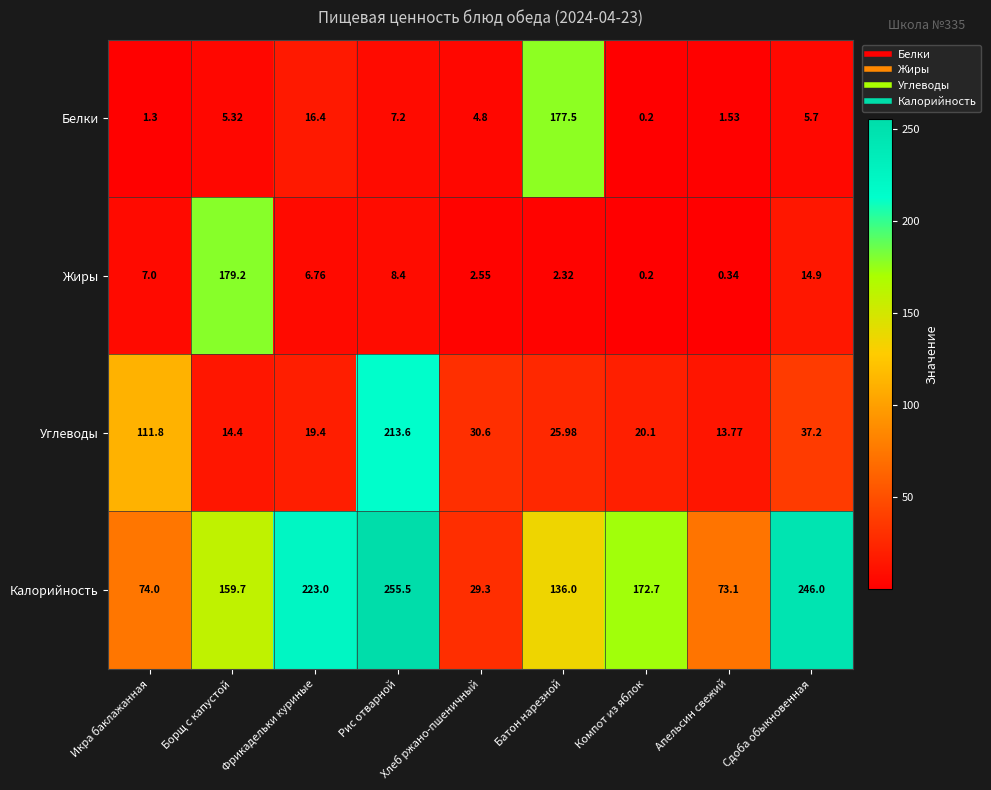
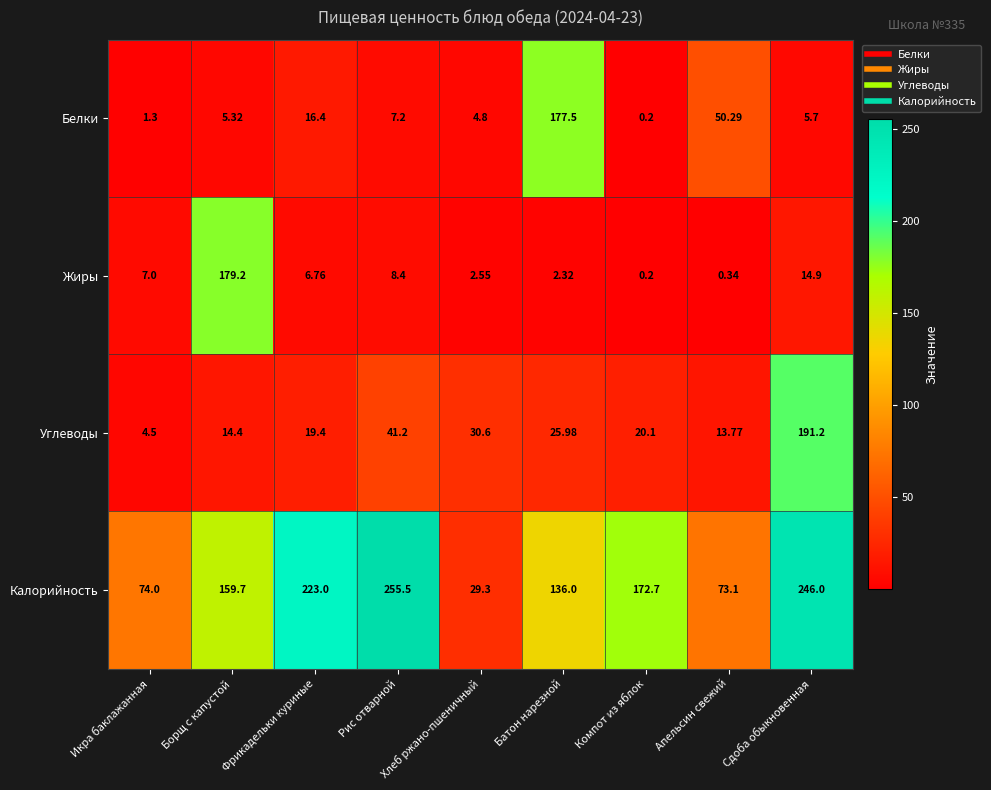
  {
    "Белки": {
      "Икра баклажанная": 1.3,
      "Борщ с капустой": 5.32,
      "Фрикадельки куриные": 16.4,
      "Рис отварной": 7.2,
      "Хлеб ржано-пшеничный": 4.8,
      "Батон нарезной": 177.5,
      "Компот из яблок": 0.2,
-     "Апельсин свежий": 1.53,
+     "Апельсин свежий": 50.29,
      "Сдоба обыкновенная": 5.7
    },
    "Жиры": {
      "Икра баклажанная": 7.0,
      "Борщ с капустой": 179.2,
      "Фрикадельки куриные": 6.76,
      "Рис отварной": 8.4,
      "Хлеб ржано-пшеничный": 2.55,
      "Батон нарезной": 2.32,
      "Компот из яблок": 0.2,
      "Апельсин свежий": 0.34,
      "Сдоба обыкновенная": 14.9
    },
    "Углеводы": {
-     "Икра баклажанная": 111.8,
+     "Икра баклажанная": 4.5,
      "Борщ с капустой": 14.4,
      "Фрикадельки куриные": 19.4,
-     "Рис отварной": 213.6,
+     "Рис отварной": 41.2,
      "Хлеб ржано-пшеничный": 30.6,
      "Батон нарезной": 25.98,
      "Компот из яблок": 20.1,
      "Апельсин свежий": 13.77,
-     "Сдоба обыкновенная": 37.2
+     "Сдоба обыкновенная": 191.2
    },
    "Калорийность": {
      "Икра баклажанная": 74.0,
      "Борщ с капустой": 159.7,
      "Фрикадельки куриные": 223.0,
      "Рис отварной": 255.5,
      "Хлеб ржано-пшеничный": 29.3,
      "Батон нарезной": 136.0,
      "Компот из яблок": 172.7,
      "Апельсин свежий": 73.1,
      "Сдоба обыкновенная": 246.0
    }
  }
